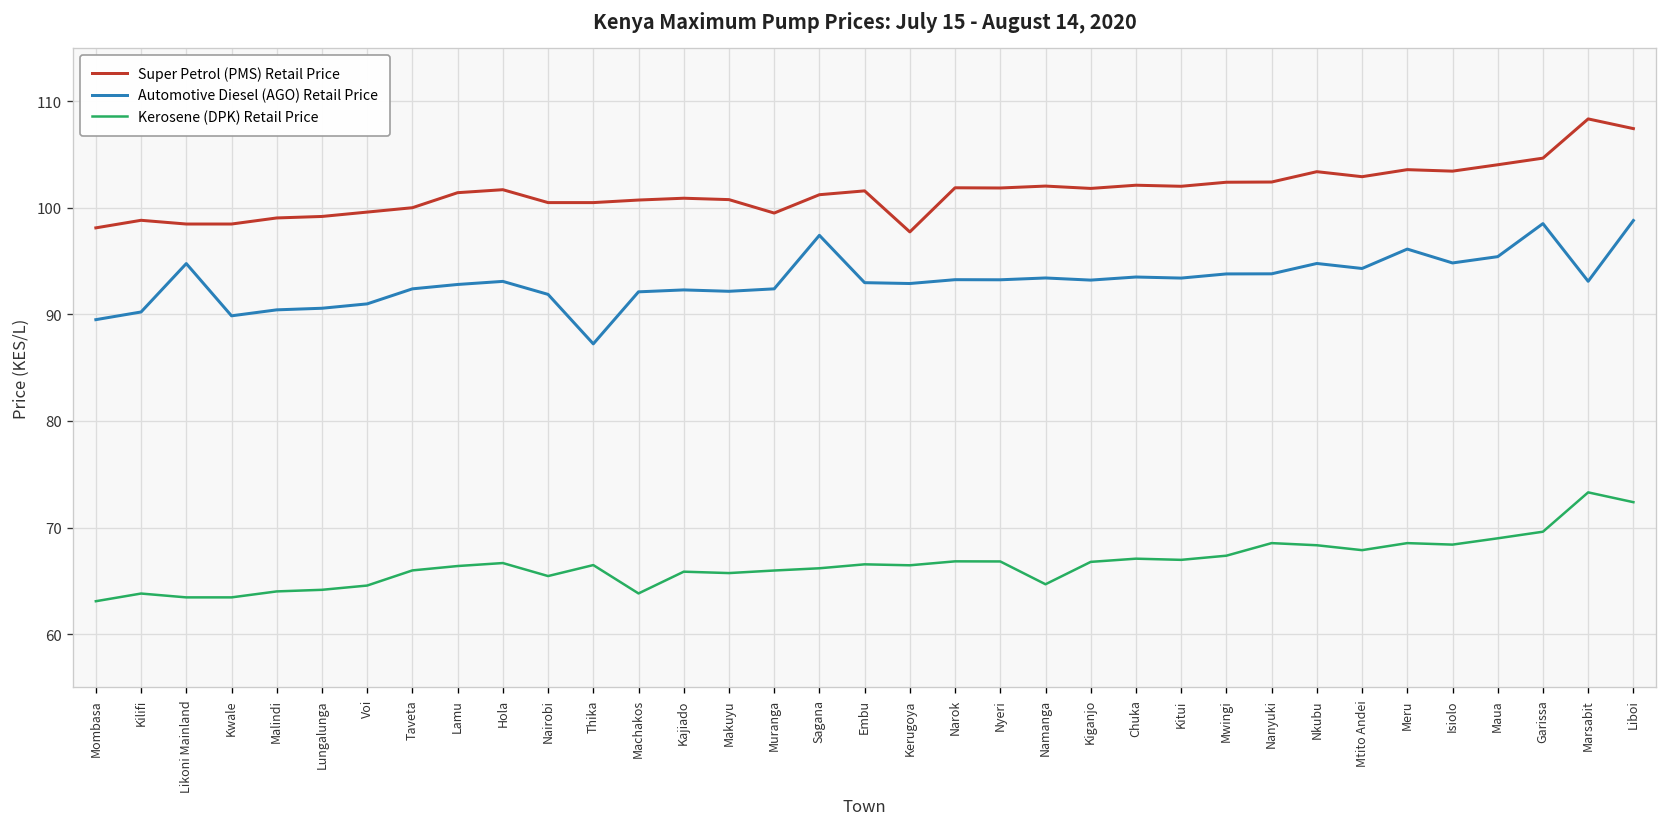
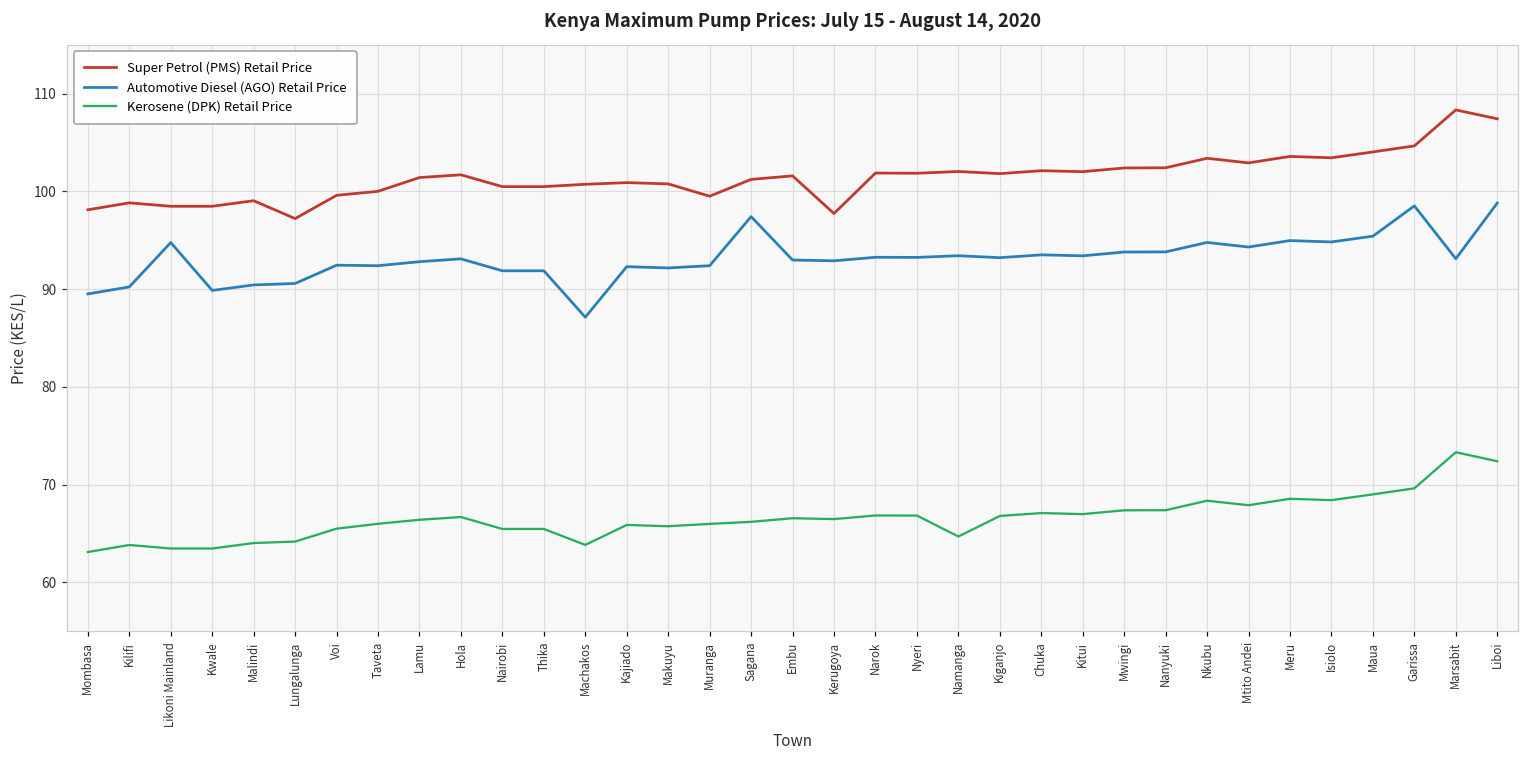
  {
    "Super Petrol (PMS) Retail Price": {
      "Mombasa": 98,
      "Kilifi": 99,
      "Likoni Mainland": 98,
      "Kwale": 98,
      "Malindi": 99,
-     "Lungalunga": 99,
+     "Lungalunga": 97,
      "Voi": 100,
      "Taveta": 100,
      "Lamu": 101,
      "Hola": 102,
      "Nairobi": 100,
      "Thika": 100,
      "Machakos": 101,
      "Kajiado": 101,
      "Makuyu": 101,
      "Muranga": 100,
      "Sagana": 101,
      "Embu": 102,
      "Kerugoya": 98,
      "Narok": 102,
      "Nyeri": 102,
      "Namanga": 102,
      "Kiganjo": 102,
      "Chuka": 102,
      "Kitui": 102,
      "Mwingi": 102,
      "Nanyuki": 102,
      "Nkubu": 103,
      "Mtito Andei": 103,
      "Meru": 104,
      "Isiolo": 103,
      "Maua": 104,
      "Garissa": 105,
      "Marsabit": 108,
      "Liboi": 107
    },
    "Automotive Diesel (AGO) Retail Price": {
      "Mombasa": 90,
      "Kilifi": 90,
      "Likoni Mainland": 95,
      "Kwale": 90,
      "Malindi": 90,
      "Lungalunga": 91,
-     "Voi": 91,
+     "Voi": 92,
      "Taveta": 92,
      "Lamu": 93,
      "Hola": 93,
      "Nairobi": 92,
-     "Thika": 87,
-     "Machakos": 92,
+     "Thika": 92,
+     "Machakos": 87,
      "Kajiado": 92,
      "Makuyu": 92,
      "Muranga": 92,
      "Sagana": 97,
      "Embu": 93,
      "Kerugoya": 93,
      "Narok": 93,
      "Nyeri": 93,
      "Namanga": 93,
      "Kiganjo": 93,
      "Chuka": 94,
      "Kitui": 93,
      "Mwingi": 94,
      "Nanyuki": 94,
      "Nkubu": 95,
      "Mtito Andei": 94,
-     "Meru": 96,
+     "Meru": 95,
      "Isiolo": 95,
      "Maua": 95,
      "Garissa": 99,
      "Marsabit": 93,
      "Liboi": 99
    },
    "Kerosene (DPK) Retail Price": {
      "Mombasa": 63,
      "Kilifi": 64,
      "Likoni Mainland": 63,
      "Kwale": 63,
      "Malindi": 64,
      "Lungalunga": 64,
-     "Voi": 64.6,
+     "Voi": 65.5,
      "Taveta": 66,
      "Lamu": 66,
      "Hola": 67,
      "Nairobi": 65,
-     "Thika": 66,
+     "Thika": 65,
      "Machakos": 64,
      "Kajiado": 66,
      "Makuyu": 66,
      "Muranga": 66,
      "Sagana": 66,
      "Embu": 67,
      "Kerugoya": 66,
      "Narok": 67,
      "Nyeri": 67,
      "Namanga": 65,
      "Kiganjo": 67,
      "Chuka": 67,
      "Kitui": 67,
      "Mwingi": 67,
-     "Nanyuki": 69,
+     "Nanyuki": 67,
      "Nkubu": 68,
      "Mtito Andei": 68,
      "Meru": 69,
      "Isiolo": 68,
      "Maua": 69,
      "Garissa": 70,
      "Marsabit": 73,
      "Liboi": 72
    }
  }
